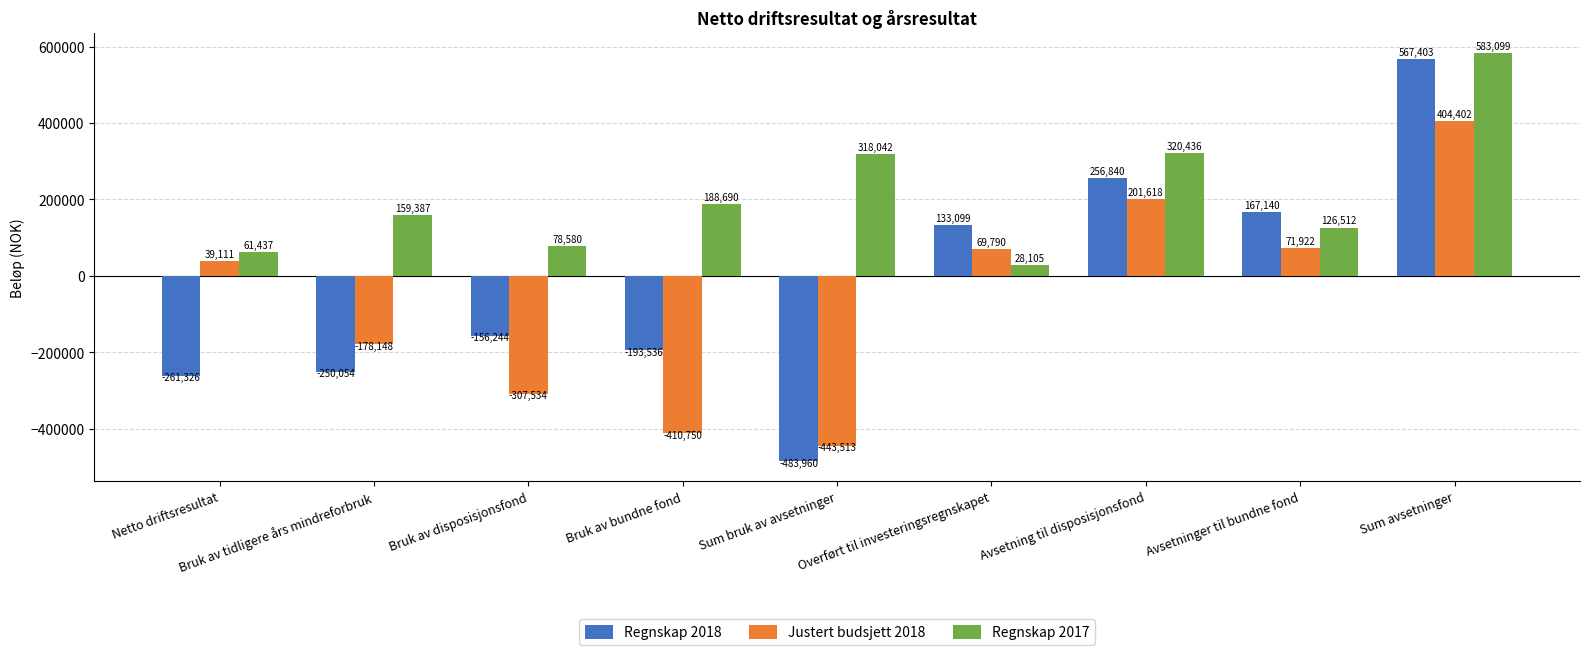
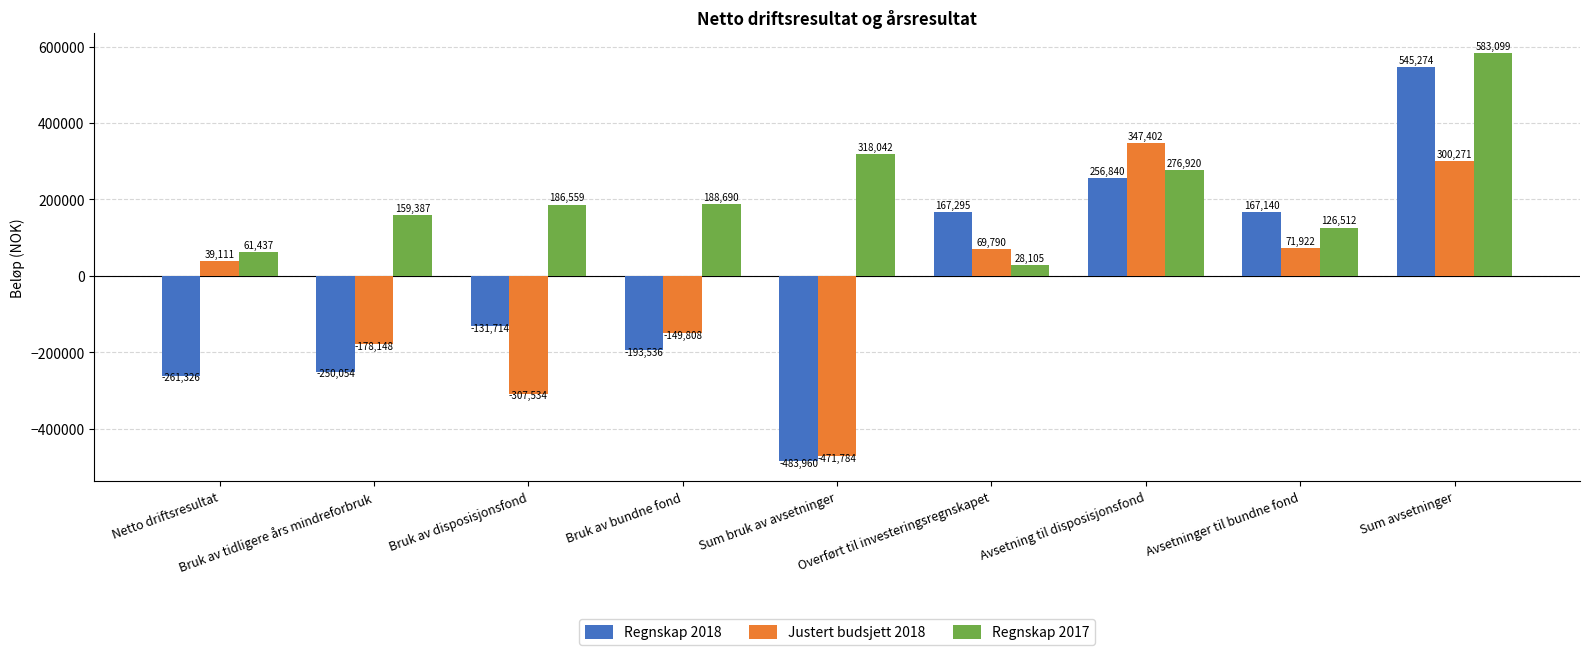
  {
    "Regnskap 2018": {
      "Netto driftsresultat": "-261,326",
      "Bruk av tidligere års mindreforbruk": "-250,054",
-     "Bruk av disposisjonsfond": "-156,244",
+     "Bruk av disposisjonsfond": "-131,714",
      "Bruk av bundne fond": "-193,536",
      "Sum bruk av avsetninger": "-483,960",
-     "Overført til investeringsregnskapet": "133,099",
+     "Overført til investeringsregnskapet": "167,295",
      "Avsetning til disposisjonsfond": "256,840",
      "Avsetninger til bundne fond": "167,140",
-     "Sum avsetninger": "567,403"
+     "Sum avsetninger": "545,274"
    },
    "Justert budsjett 2018": {
      "Netto driftsresultat": "39,111",
      "Bruk av tidligere års mindreforbruk": "-178,148",
      "Bruk av disposisjonsfond": "-307,534",
-     "Bruk av bundne fond": "-410,750",
-     "Sum bruk av avsetninger": "-443,513",
+     "Bruk av bundne fond": "-149,808",
+     "Sum bruk av avsetninger": "-471,784",
      "Overført til investeringsregnskapet": "69,790",
-     "Avsetning til disposisjonsfond": "201,618",
+     "Avsetning til disposisjonsfond": "347,402",
      "Avsetninger til bundne fond": "71,922",
-     "Sum avsetninger": "404,402"
+     "Sum avsetninger": "300,271"
    },
    "Regnskap 2017": {
      "Netto driftsresultat": "61,437",
      "Bruk av tidligere års mindreforbruk": "159,387",
-     "Bruk av disposisjonsfond": "78,580",
+     "Bruk av disposisjonsfond": "186,559",
      "Bruk av bundne fond": "188,690",
      "Sum bruk av avsetninger": "318,042",
      "Overført til investeringsregnskapet": "28,105",
-     "Avsetning til disposisjonsfond": "320,436",
+     "Avsetning til disposisjonsfond": "276,920",
      "Avsetninger til bundne fond": "126,512",
      "Sum avsetninger": "583,099"
    }
  }
